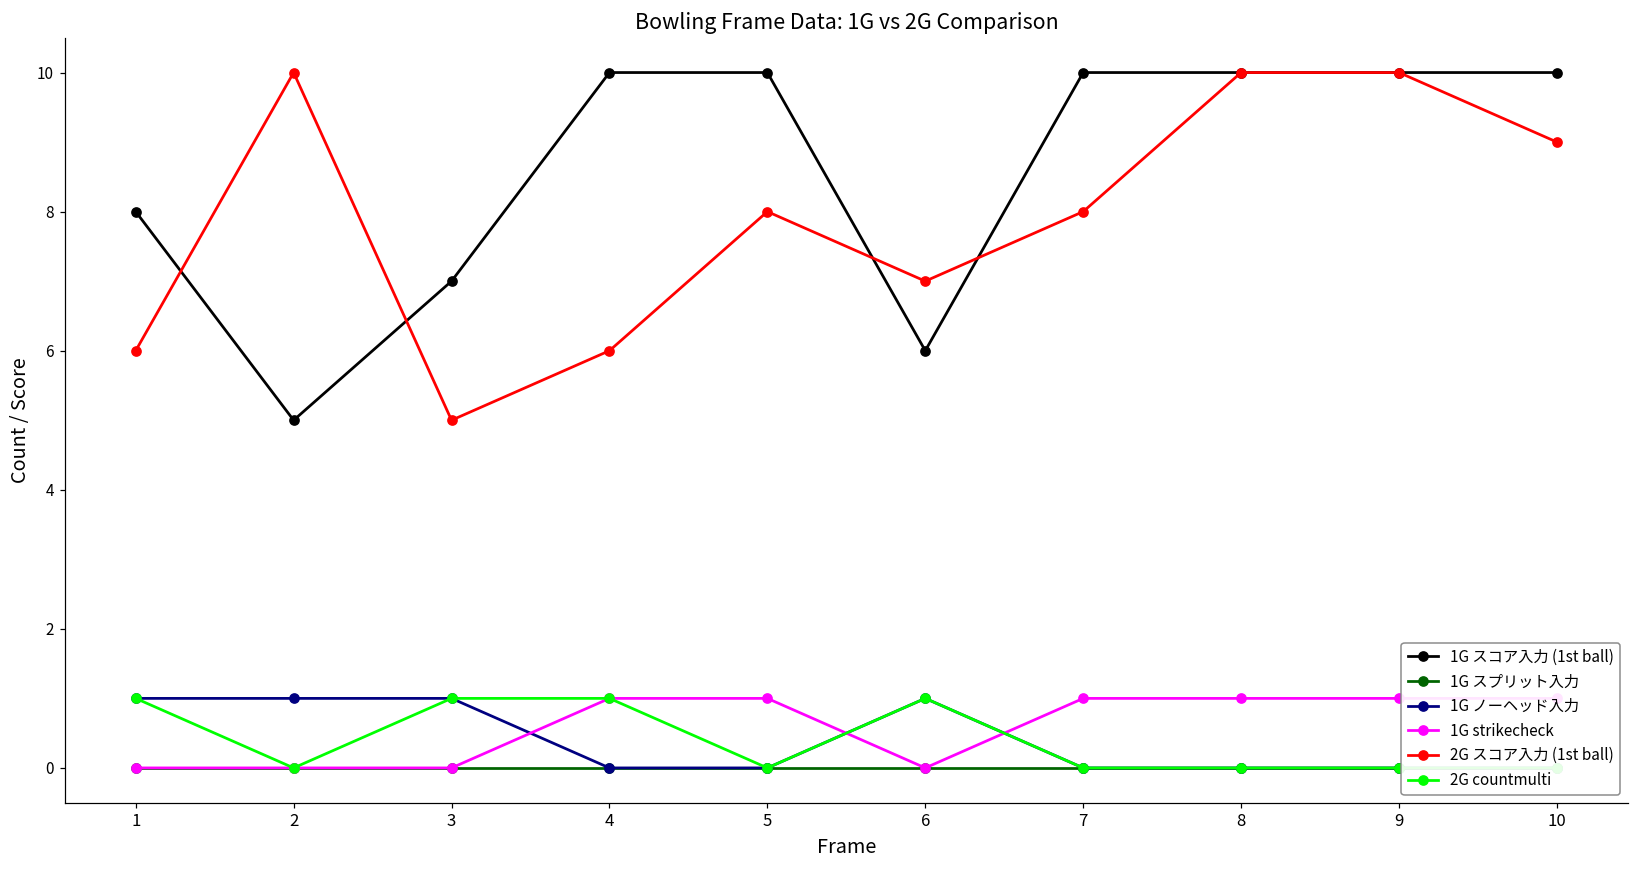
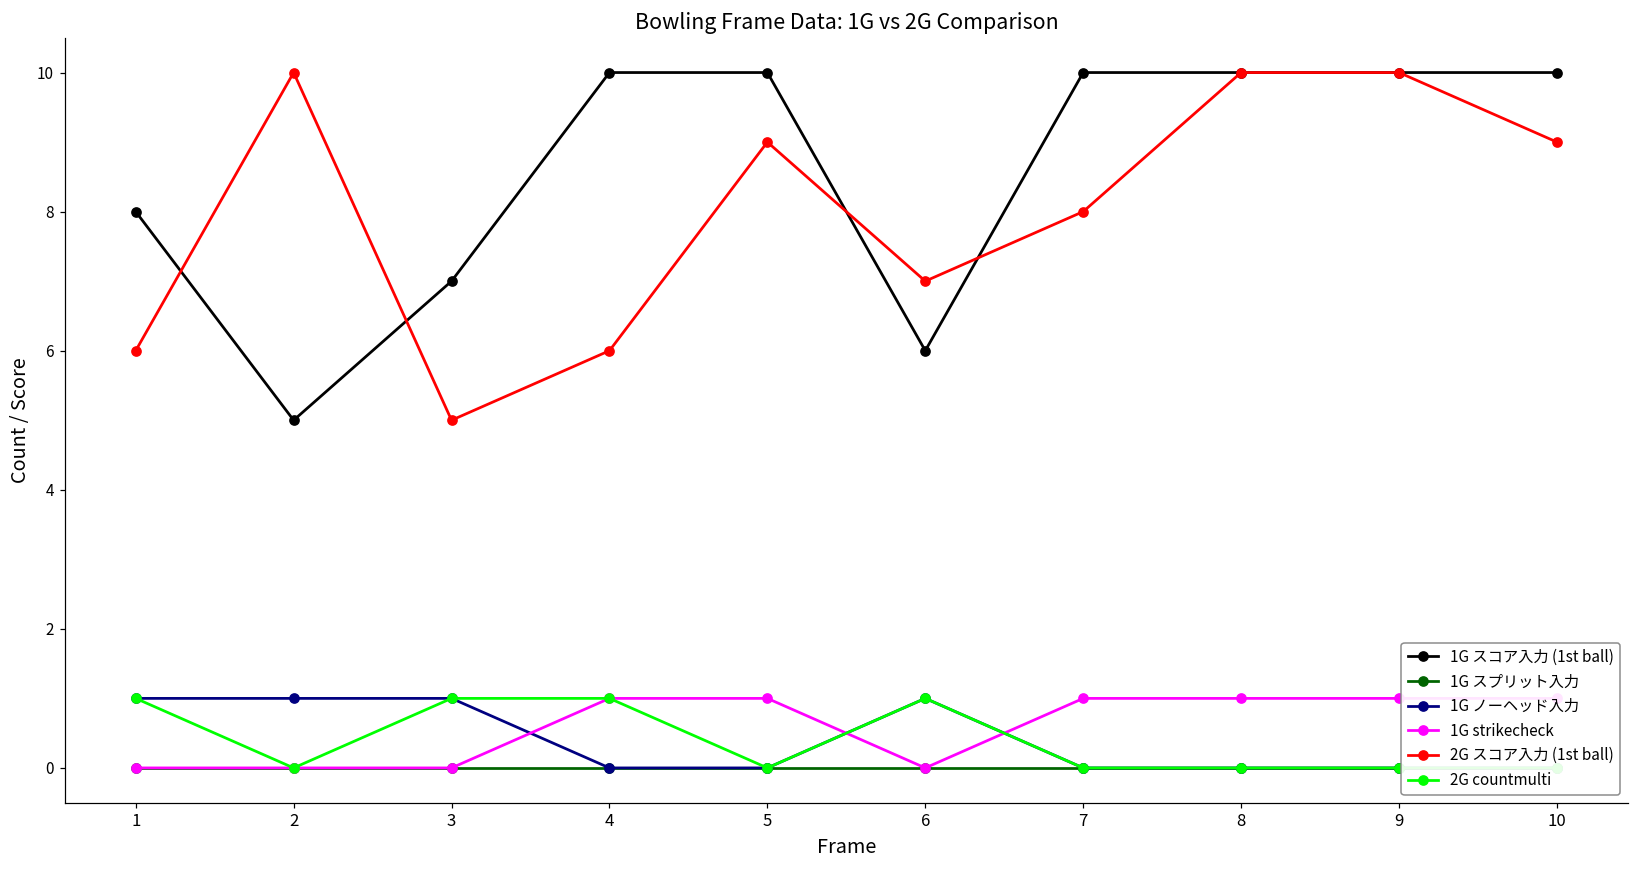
  {
    "1G スコア入力 (1st ball)": {
      "1": 8,
      "2": 5,
      "3": 7,
      "4": 10,
      "5": 10,
      "6": 6,
      "7": 10,
      "10": 10
    },
    "1G ノーヘッド入力": {
      "2": 1
    },
    "1G strikecheck": {
      "5": 1,
      "7": 1,
      "8": 1,
      "9": 1
    },
    "2G スコア入力 (1st ball)": {
      "1": 6,
      "2": 10,
      "3": 5,
      "4": 6,
-     "5": 8,
+     "5": 9,
      "6": 7,
      "7": 8,
      "10": 9
    }
  }
